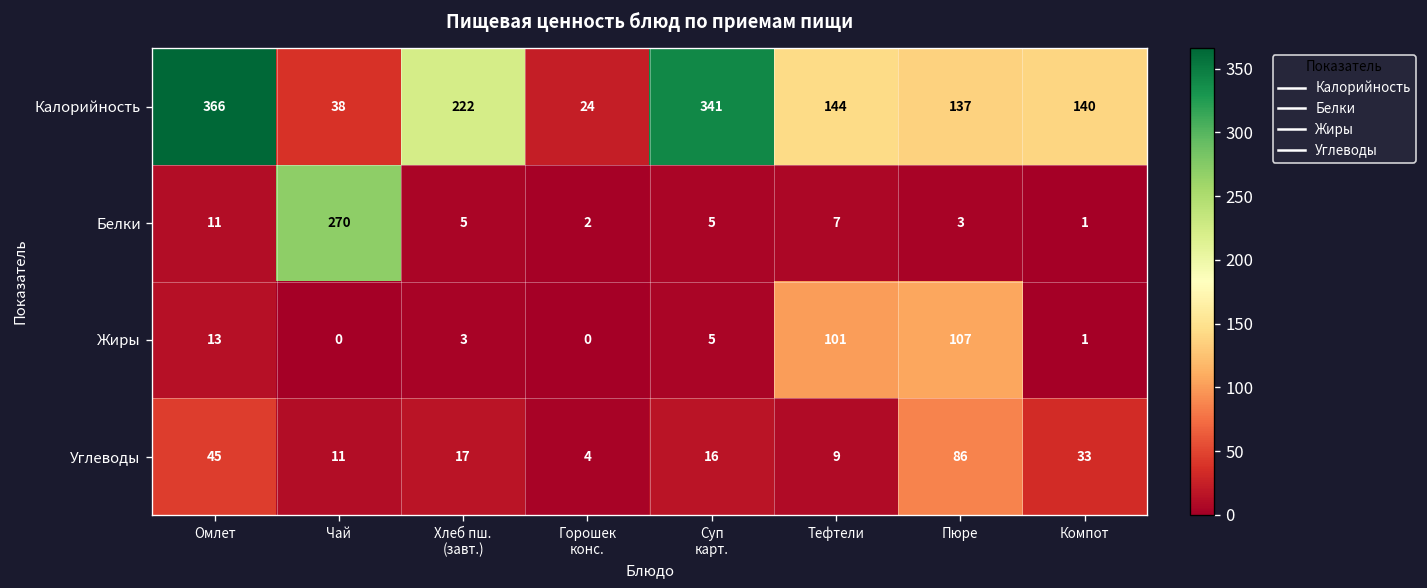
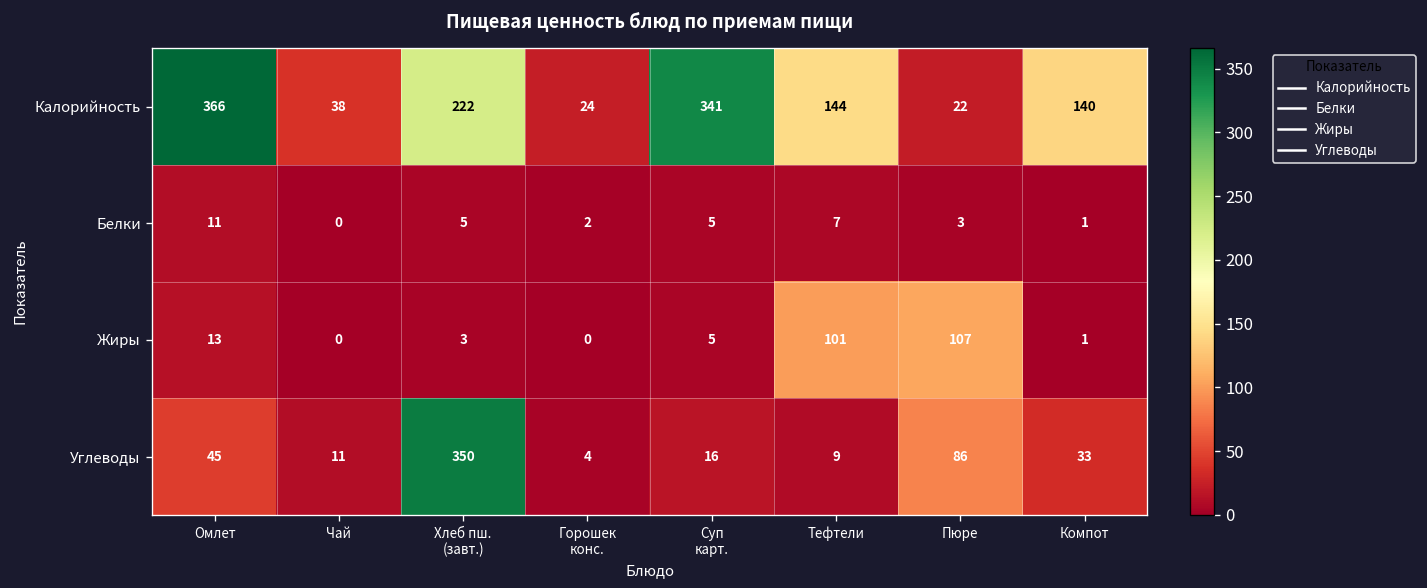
  {
    "Калорийность": {
      "Омлет": 366,
      "Чай": 38,
      "Хлеб пш. (завт.)": 222,
      "Горошек конс.": 24,
      "Суп карт.": 341,
      "Тефтели": 144,
-     "Пюре": 137,
+     "Пюре": 22,
      "Компот": 140
    },
    "Белки": {
      "Омлет": 11,
-     "Чай": 270,
+     "Чай": 0,
      "Хлеб пш. (завт.)": 5,
      "Горошек конс.": 2,
      "Суп карт.": 5,
      "Тефтели": 7,
      "Пюре": 3,
      "Компот": 1
    },
    "Жиры": {
      "Омлет": 13,
      "Чай": 0,
      "Хлеб пш. (завт.)": 3,
      "Горошек конс.": 0,
      "Суп карт.": 5,
      "Тефтели": 101,
      "Пюре": 107,
      "Компот": 1
    },
    "Углеводы": {
      "Омлет": 45,
      "Чай": 11,
-     "Хлеб пш. (завт.)": 17,
+     "Хлеб пш. (завт.)": 350,
      "Горошек конс.": 4,
      "Суп карт.": 16,
      "Тефтели": 9,
      "Пюре": 86,
      "Компот": 33
    }
  }
